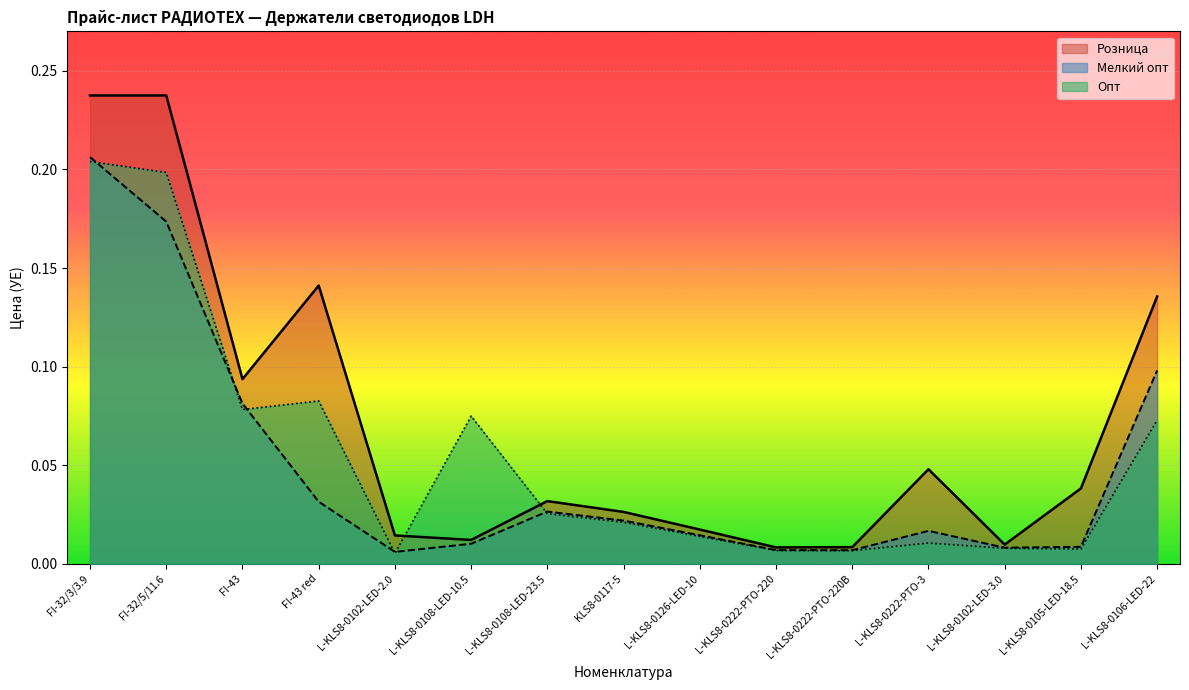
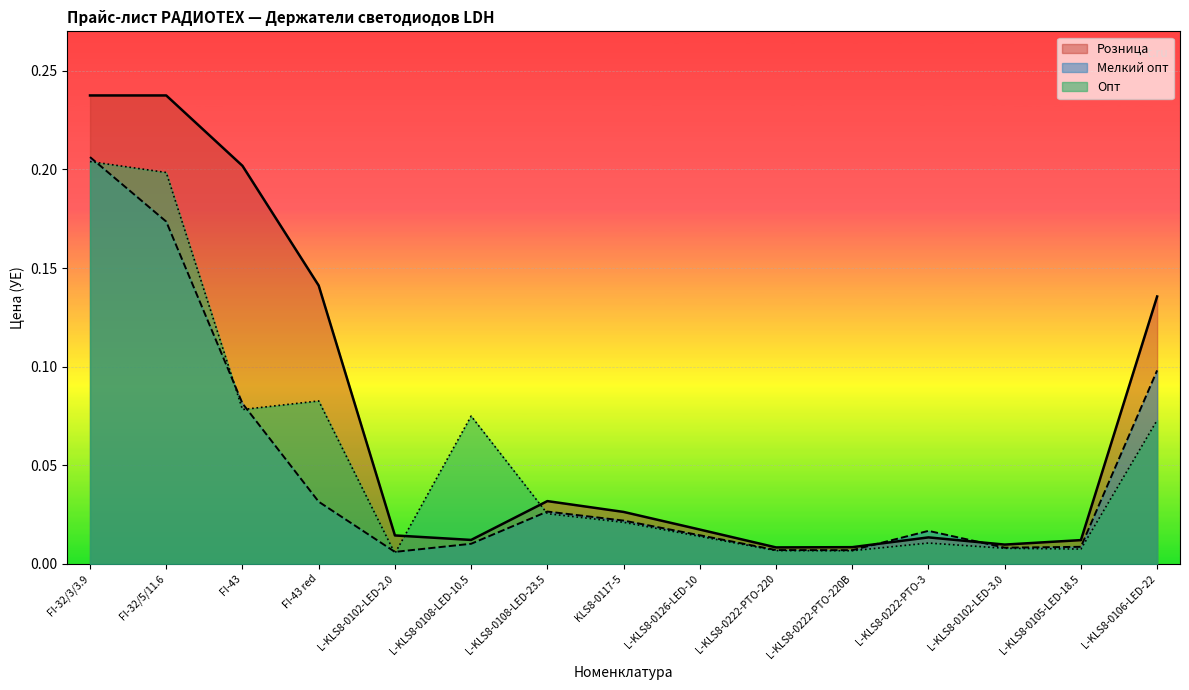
  {
    "Розница": {
      "FI-32/3/3.9": 0.237,
      "FI-32/5/11.6": 0.237,
-     "FI-43": 0.094,
+     "FI-43": 0.202,
      "FI-43 red": 0.141,
      "L-KLS8-0102-LED-2.0": 0.014,
      "L-KLS8-0108-LED-10.5": 0.012,
      "L-KLS8-0108-LED-23.5": 0.032,
      "KLS8-0117-5": 0.026,
      "L-KLS8-0126-LED-10": 0.017,
      "L-KLS8-0222-PTO-220": 0.008,
      "L-KLS8-0222-PTO-220B": 0.008,
-     "L-KLS8-0222-PTO-3": 0.048,
+     "L-KLS8-0222-PTO-3": 0.013,
      "L-KLS8-0102-LED-3.0": 0.010,
-     "L-KLS8-0105-LED-18.5": 0.038,
+     "L-KLS8-0105-LED-18.5": 0.012,
      "L-KLS8-0106-LED-22": 0.136
    },
    "Мелкий опт": {
      "FI-32/3/3.9": 0.206,
      "FI-32/5/11.6": 0.174,
      "FI-43": 0.081,
      "FI-43 red": 0.032,
      "L-KLS8-0108-LED-10.5": 0.010,
      "L-KLS8-0222-PTO-3": 0.017,
      "L-KLS8-0106-LED-22": 0.098
    },
    "Опт": {
      "FI-32/3/3.9": 0.204,
      "FI-32/5/11.6": 0.198,
      "FI-43": 0.078,
      "FI-43 red": 0.083,
      "L-KLS8-0108-LED-10.5": 0.075,
      "L-KLS8-0222-PTO-3": 0.011,
      "L-KLS8-0106-LED-22": 0.073
    }
  }
